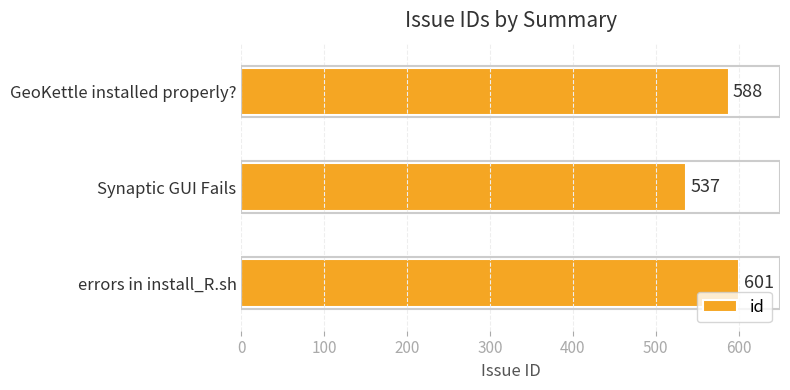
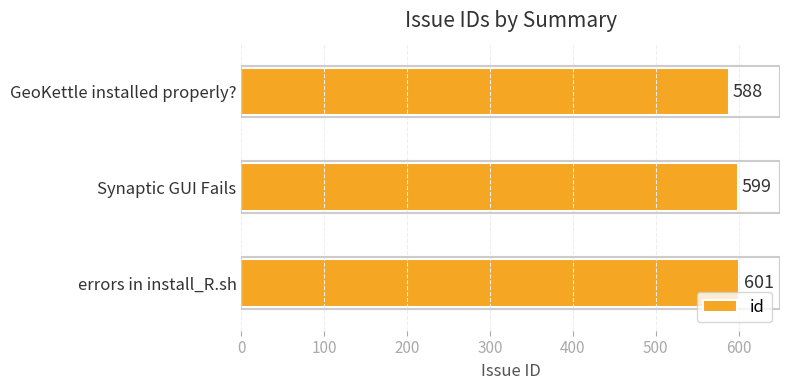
  {
    "GeoKettle installed properly?": 588,
-   "Synaptic GUI Fails": 537,
+   "Synaptic GUI Fails": 599,
    "errors in install_R.sh": 601
  }
